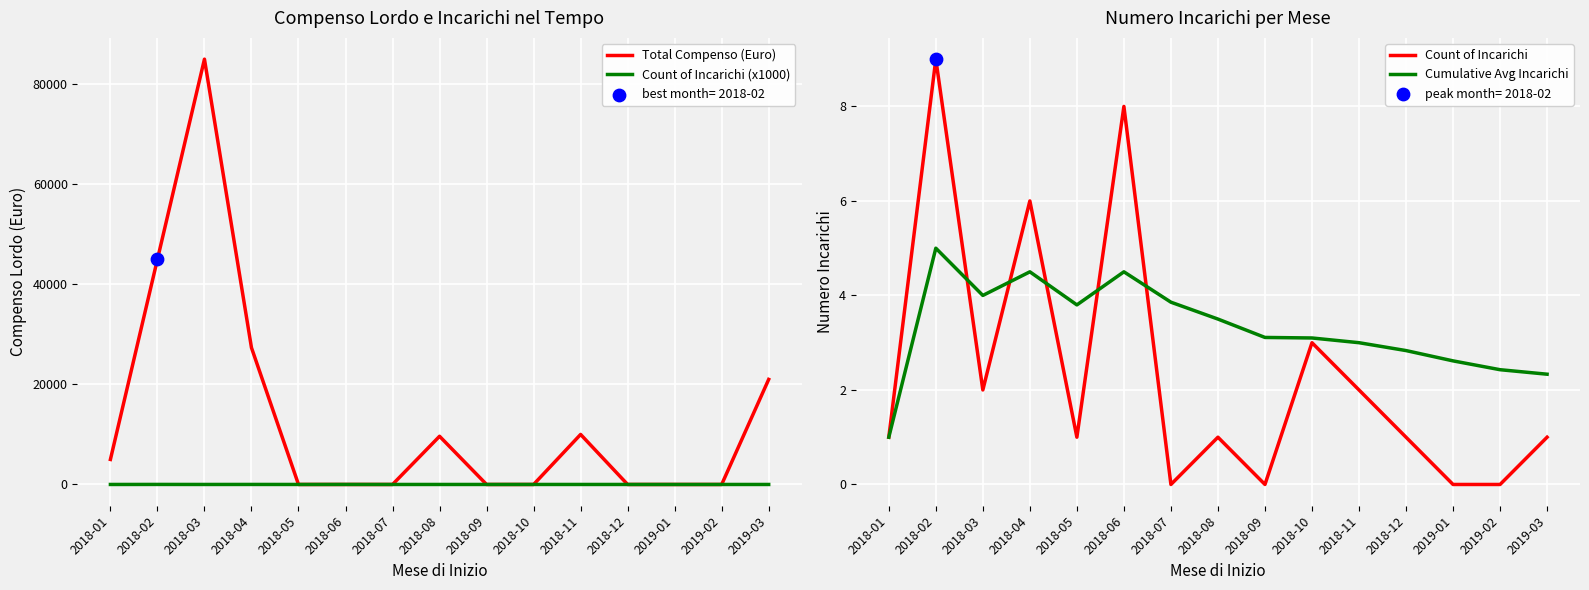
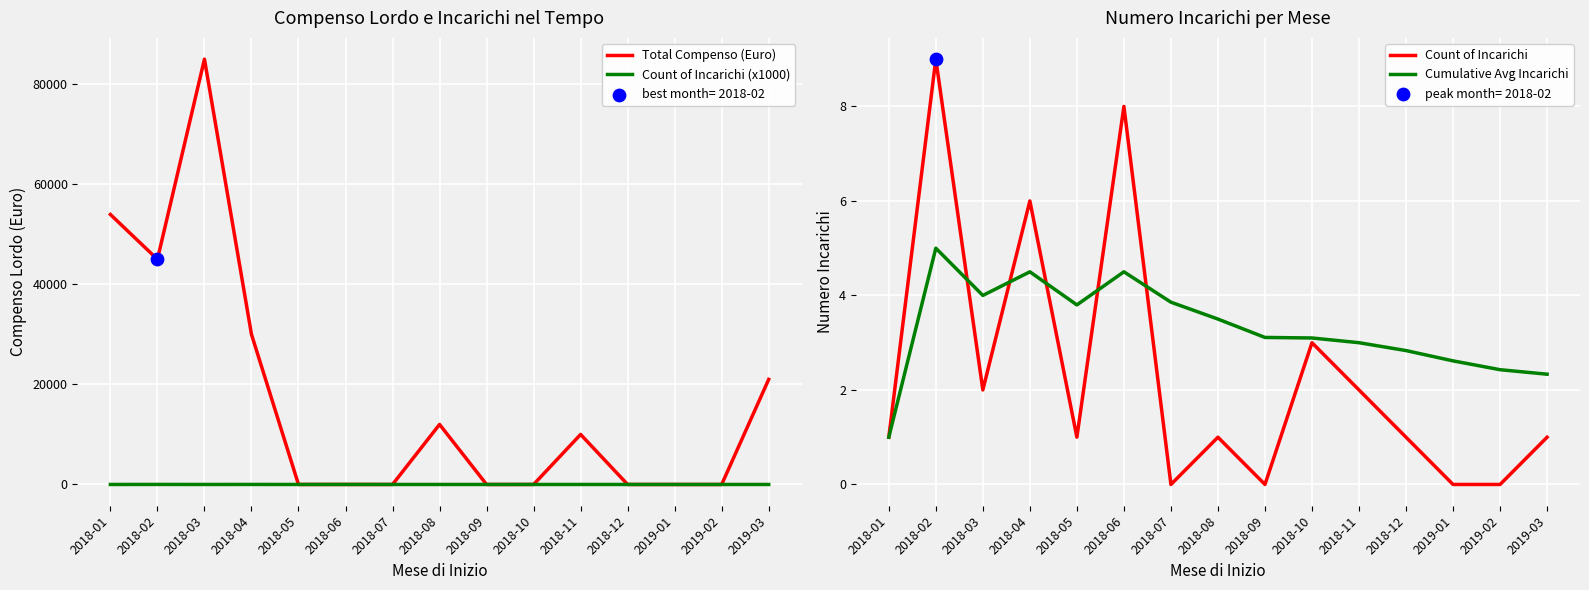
  {
    "Compenso Lordo e Incarichi nel Tempo": {
      "Total Compenso (Euro)": {
-       "2018-01": 5000,
+       "2018-01": 54000,
        "2018-03": 85000,
-       "2018-04": 27000,
-       "2018-08": 10000,
+       "2018-04": 30000,
+       "2018-08": 12000,
        "2018-11": 10000,
        "2019-03": 21000
      },
      "Count of Incarichi (x1000)": {
        "2018-01": 0,
        "2018-02": 0,
        "2018-03": 0,
        "2018-04": 0,
        "2018-08": 0,
        "2018-11": 0,
        "2019-03": 0
      }
    },
    "Numero Incarichi per Mese": {
      "Count of Incarichi": {
        "2018-03": 2.0,
        "2018-04": 6.0,
        "2018-05": 1.0,
        "2018-06": 8.0,
        "2018-07": 0.0,
        "2018-08": 1.0,
        "2018-09": 0.0,
        "2018-10": 3.0,
        "2018-11": 2.0,
        "2018-12": 1.0,
        "2019-01": 0.0,
        "2019-02": 0.0,
        "2019-03": 1.0
      },
      "Cumulative Avg Incarichi": {
        "2018-02": 5.0,
        "2018-03": 4.0,
        "2018-04": 4.5,
        "2018-05": 3.8,
        "2018-06": 4.5,
        "2018-07": 3.9,
        "2018-08": 3.5,
        "2018-09": 3.1,
        "2018-10": 3.1,
        "2018-11": 3.0,
        "2018-12": 2.8,
        "2019-01": 2.6,
        "2019-02": 2.4,
        "2019-03": 2.3
      }
    }
  }
